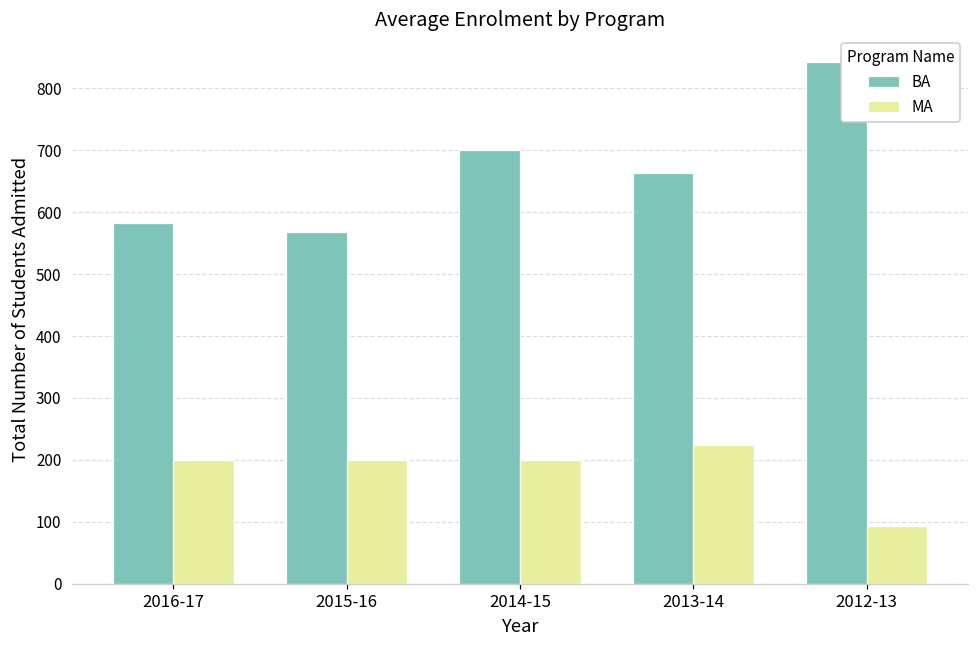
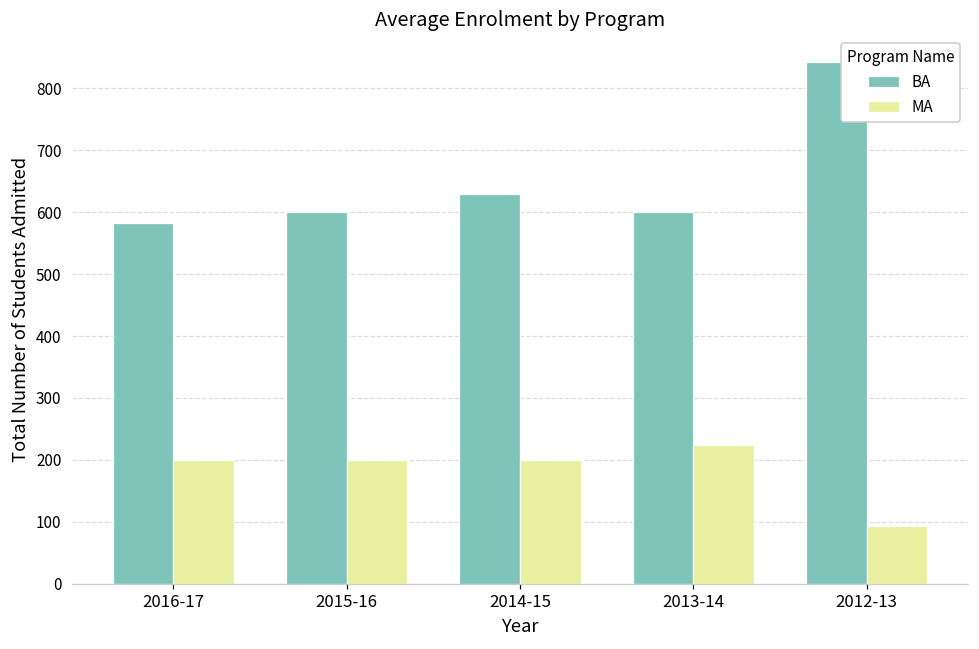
  {
    "BA": {
      "2016-17": 580,
-     "2015-16": 570,
-     "2014-15": 700,
-     "2013-14": 660,
+     "2015-16": 600,
+     "2014-15": 630,
+     "2013-14": 600,
      "2012-13": 840
    },
    "MA": {
      "2016-17": 200,
      "2015-16": 200,
      "2014-15": 200,
      "2013-14": 220,
      "2012-13": 90
    }
  }
